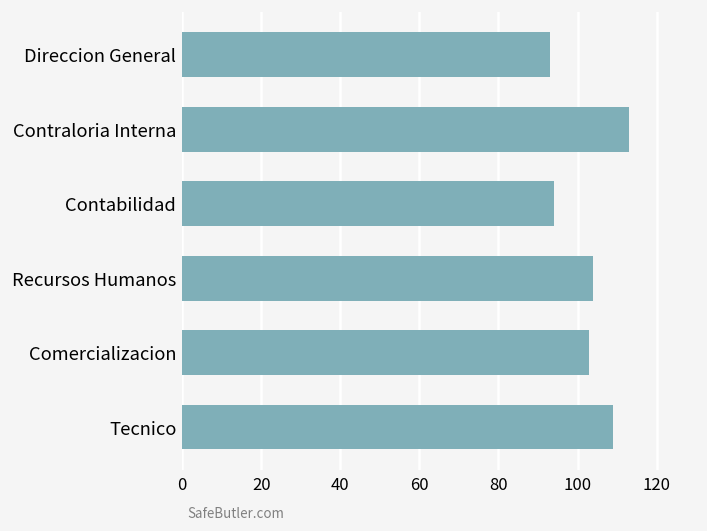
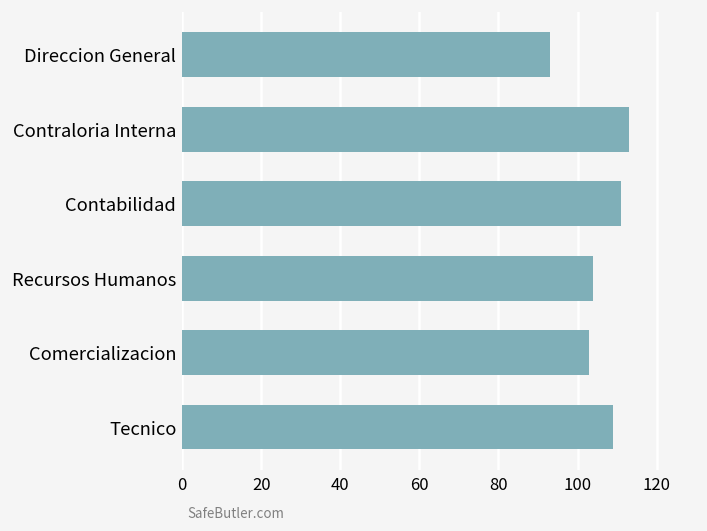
  {
    "Direccion General": 93,
    "Contraloria Interna": 113,
-   "Contabilidad": 94,
+   "Contabilidad": 111,
    "Recursos Humanos": 104,
    "Comercializacion": 103,
    "Tecnico": 109
  }
